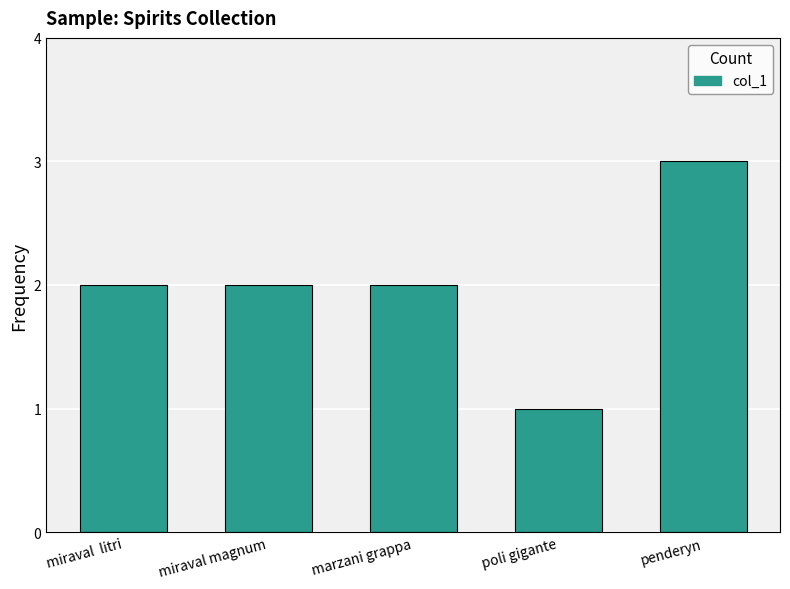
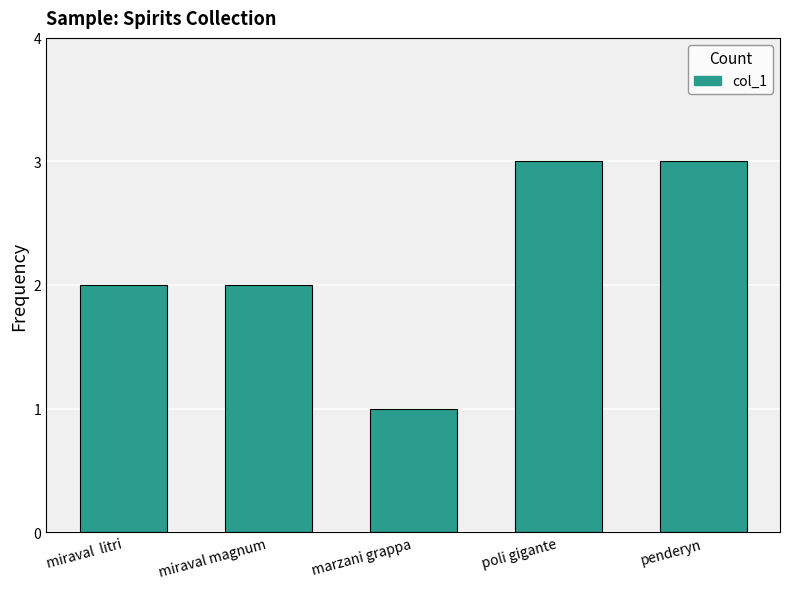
  {
    "miraval litri": 2,
    "miraval magnum": 2,
-   "marzani grappa": 2,
-   "poli gigante": 1,
+   "marzani grappa": 1,
+   "poli gigante": 3,
    "penderyn": 3
  }
